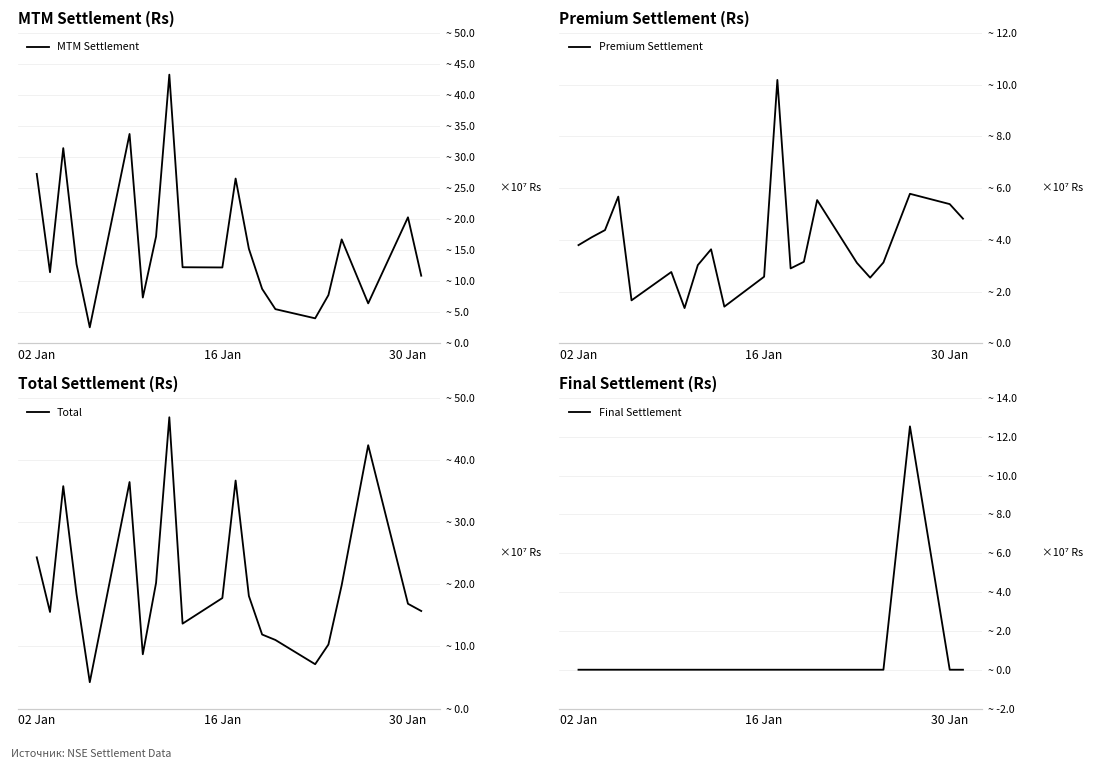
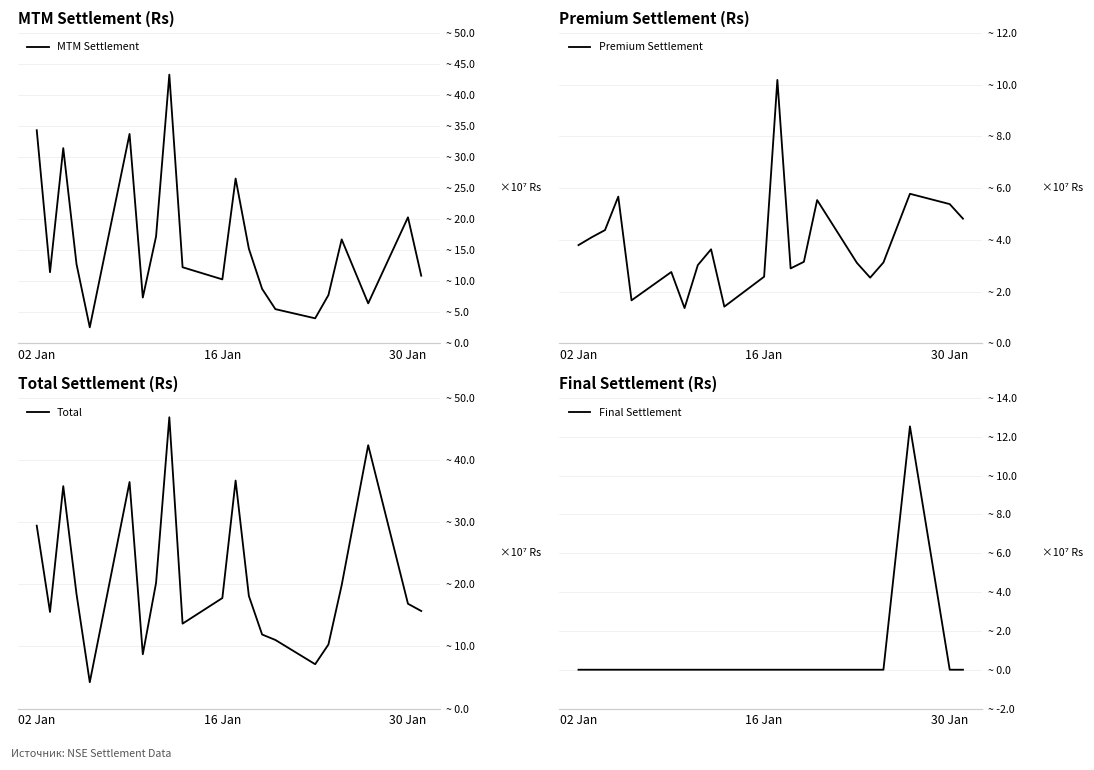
  {
    "MTM Settlement (Rs)": {
-     "02 Jan": "~ 27",
-     "16 Jan": "~ 12",
+     "02 Jan": "~ 34",
+     "16 Jan": "~ 10",
      "30 Jan": "~ 20"
    },
    "Premium Settlement (Rs)": {
      "02 Jan": "~ 3.8",
      "16 Jan": "~ 2.6",
      "30 Jan": "~ 5.4"
    },
    "Total Settlement (Rs)": {
-     "02 Jan": "~ 24",
+     "02 Jan": "~ 29",
      "16 Jan": "~ 18",
      "30 Jan": "~ 17"
    },
    "Final Settlement (Rs)": {
      "02 Jan": "~ 0.0",
      "16 Jan": "~ 0.0",
      "30 Jan": "~ 0.0"
    }
  }
